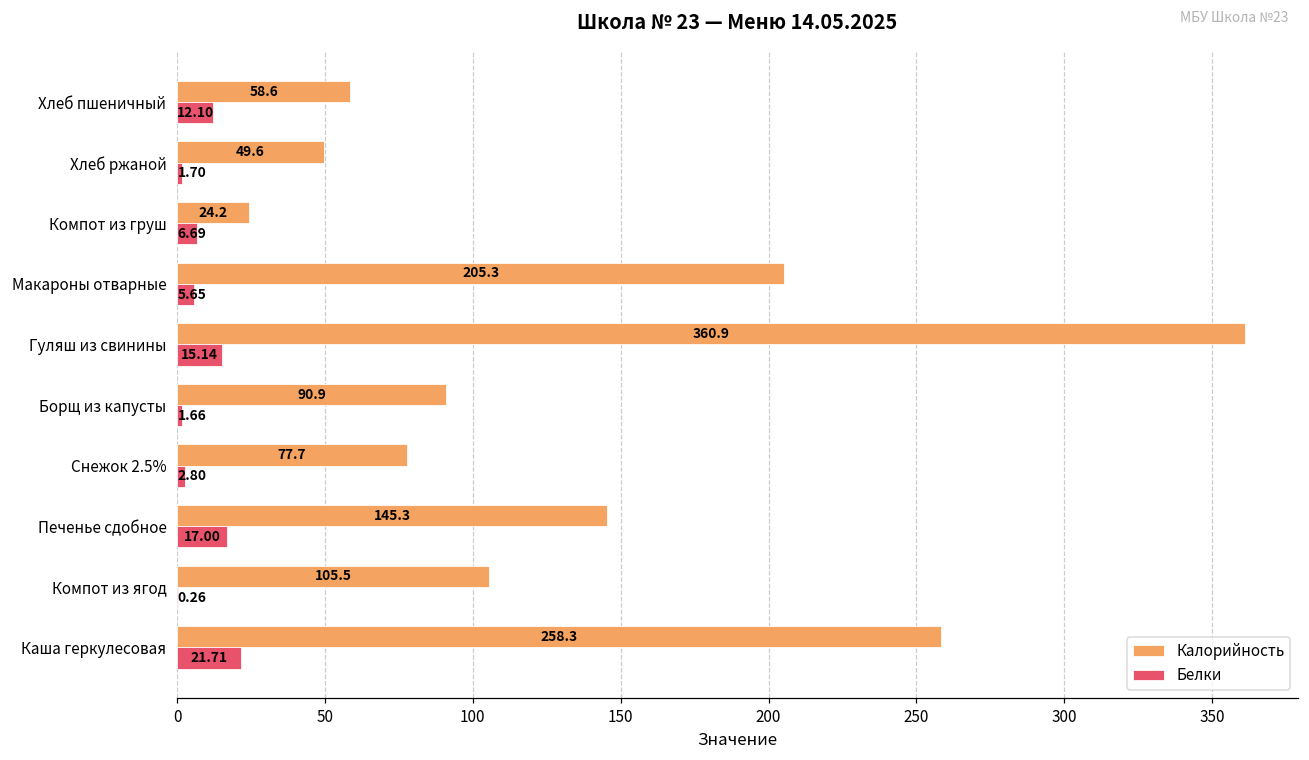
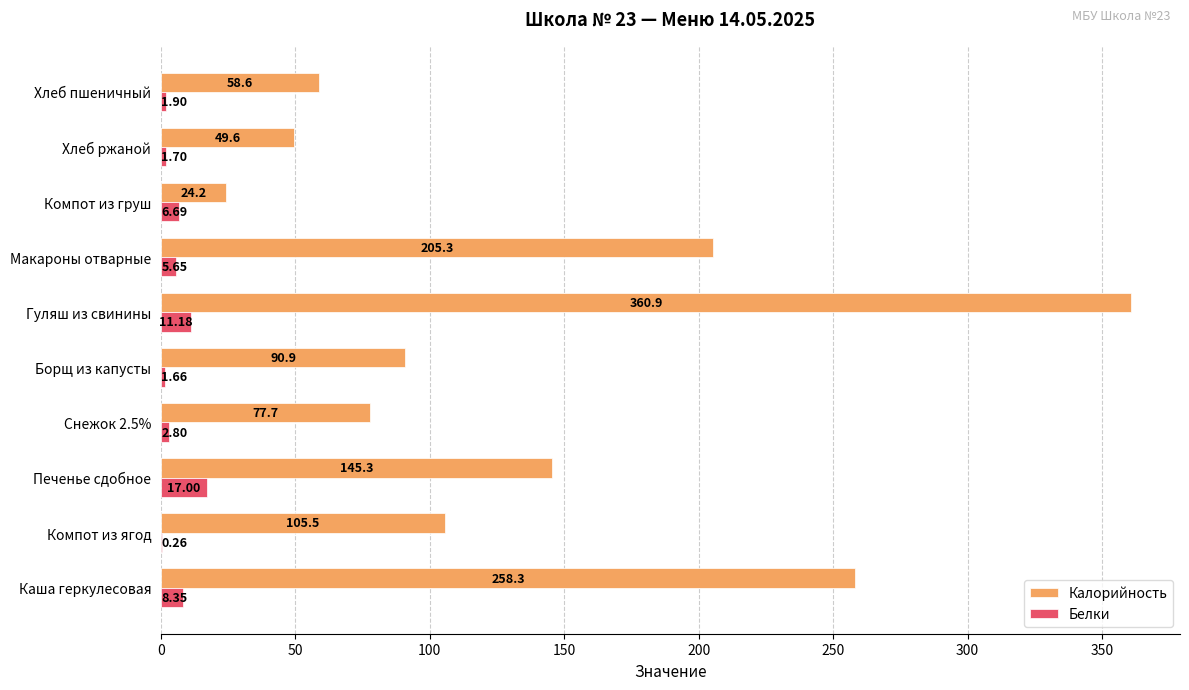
  {
    "Калорийность": {
      "Хлеб пшеничный": 58.6,
      "Хлеб ржаной": 49.6,
      "Компот из груш": 24.2,
      "Макароны отварные": 205.3,
      "Гуляш из свинины": 360.9,
      "Борщ из капусты": 90.9,
      "Снежок 2.5%": 77.7,
      "Печенье сдобное": 145.3,
      "Компот из ягод": 105.5,
      "Каша геркулесовая": 258.3
    },
    "Белки": {
-     "Хлеб пшеничный": 12.10,
+     "Хлеб пшеничный": 1.90,
      "Хлеб ржаной": 1.70,
      "Компот из груш": 6.69,
      "Макароны отварные": 5.65,
-     "Гуляш из свинины": 15.14,
+     "Гуляш из свинины": 11.18,
      "Борщ из капусты": 1.66,
      "Снежок 2.5%": 2.80,
      "Печенье сдобное": 17.00,
      "Компот из ягод": 0.26,
-     "Каша геркулесовая": 21.71
+     "Каша геркулесовая": 8.35
    }
  }
